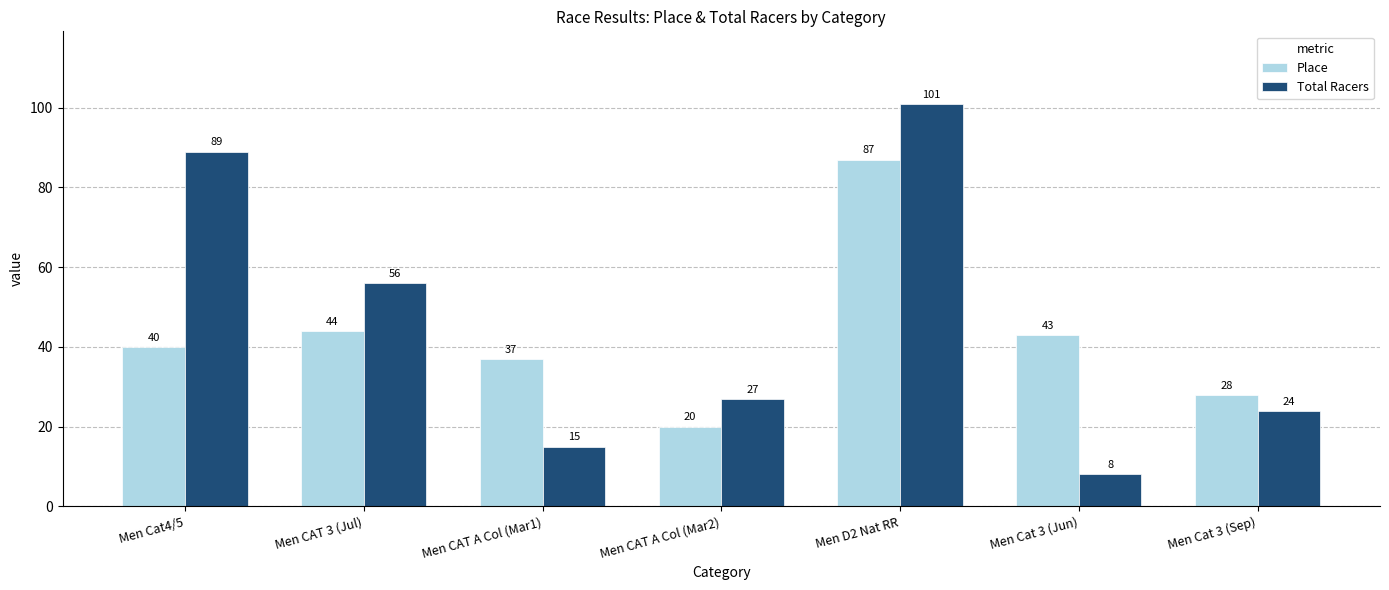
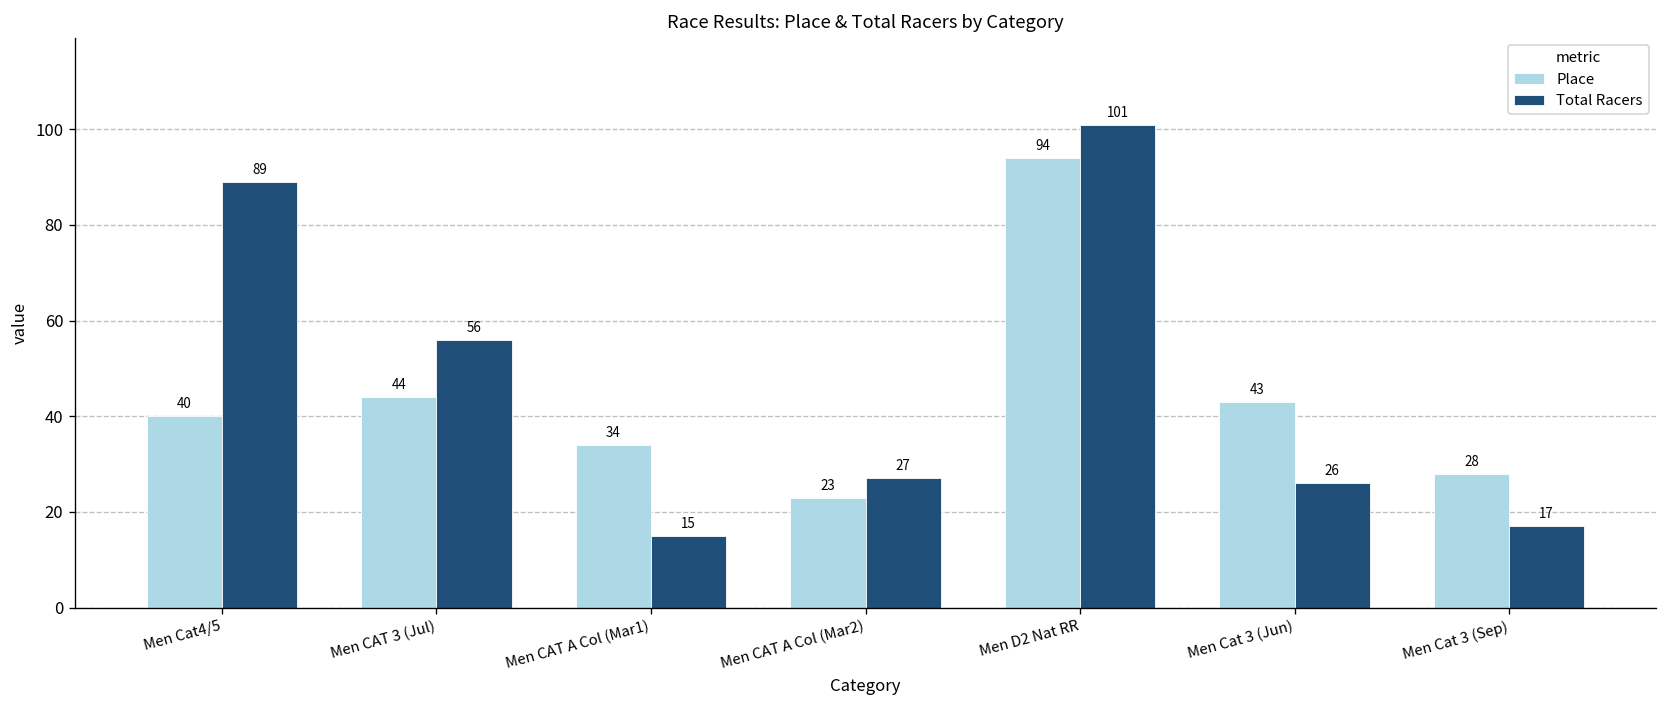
  {
    "Place": {
      "Men Cat4/5": 40,
      "Men CAT 3 (Jul)": 44,
-     "Men CAT A Col (Mar1)": 37,
-     "Men CAT A Col (Mar2)": 20,
-     "Men D2 Nat RR": 87,
+     "Men CAT A Col (Mar1)": 34,
+     "Men CAT A Col (Mar2)": 23,
+     "Men D2 Nat RR": 94,
      "Men Cat 3 (Jun)": 43,
      "Men Cat 3 (Sep)": 28
    },
    "Total Racers": {
      "Men Cat4/5": 89,
      "Men CAT 3 (Jul)": 56,
      "Men CAT A Col (Mar1)": 15,
      "Men CAT A Col (Mar2)": 27,
      "Men D2 Nat RR": 101,
-     "Men Cat 3 (Jun)": 8,
-     "Men Cat 3 (Sep)": 24
+     "Men Cat 3 (Jun)": 26,
+     "Men Cat 3 (Sep)": 17
    }
  }
